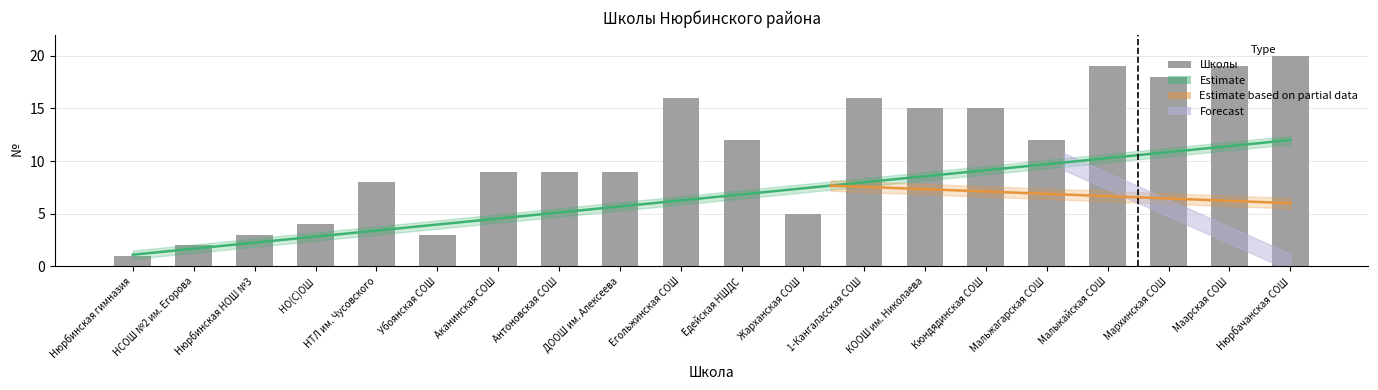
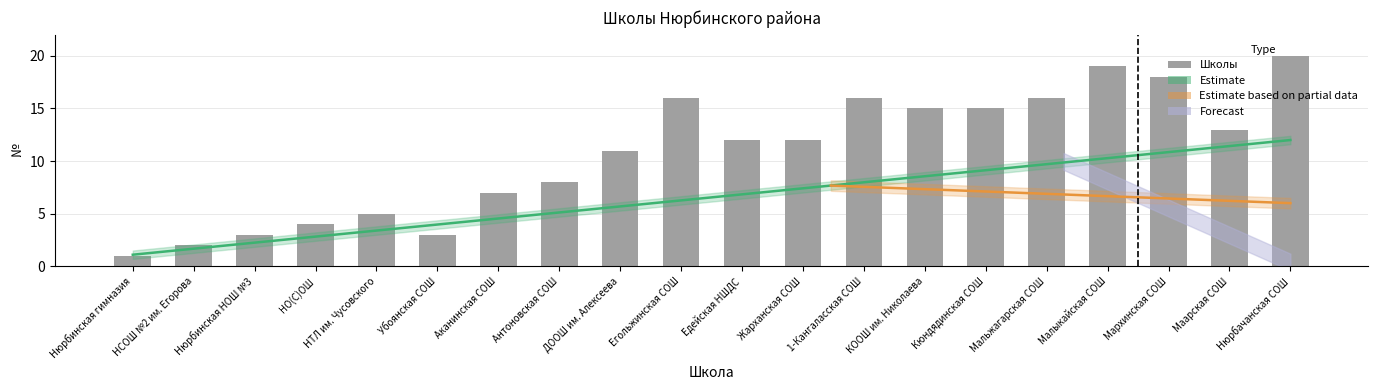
  {
    "Школы": {
      "Нюрбинская гимназия": 1,
      "НСОШ №2 им. Егорова": 2,
      "Нюрбинская НОШ №3": 3,
      "НО(С)ОШ": 4,
-     "НТЛ им. Чусовского": 8,
+     "НТЛ им. Чусовского": 5,
      "Убоянская СОШ": 3,
-     "Аканинская СОШ": 9,
-     "Антоновская СОШ": 9,
-     "ДООШ им. Алексеева": 9,
+     "Аканинская СОШ": 7,
+     "Антоновская СОШ": 8,
+     "ДООШ им. Алексеева": 11,
      "Егольжинская СОШ": 16,
      "Едейская НШДС": 12,
-     "Жарханская СОШ": 5,
+     "Жарханская СОШ": 12,
      "1-Кангаласская СОШ": 16,
      "КООШ им. Николаева": 15,
      "Кюндядинская СОШ": 15,
-     "Мальжагарская СОШ": 12,
+     "Мальжагарская СОШ": 16,
      "Малыкайская СОШ": 19,
      "Мархинская СОШ": 18,
-     "Маарская СОШ": 19,
+     "Маарская СОШ": 13,
      "Нюрбачанская СОШ": 20
    }
  }
